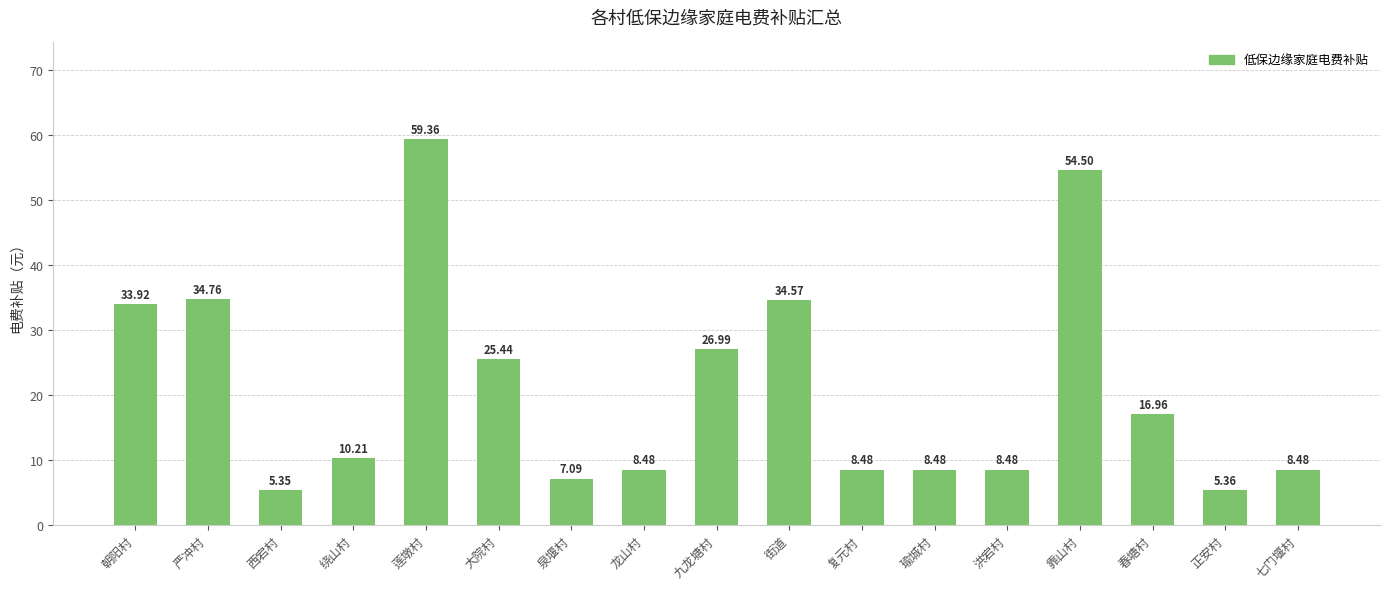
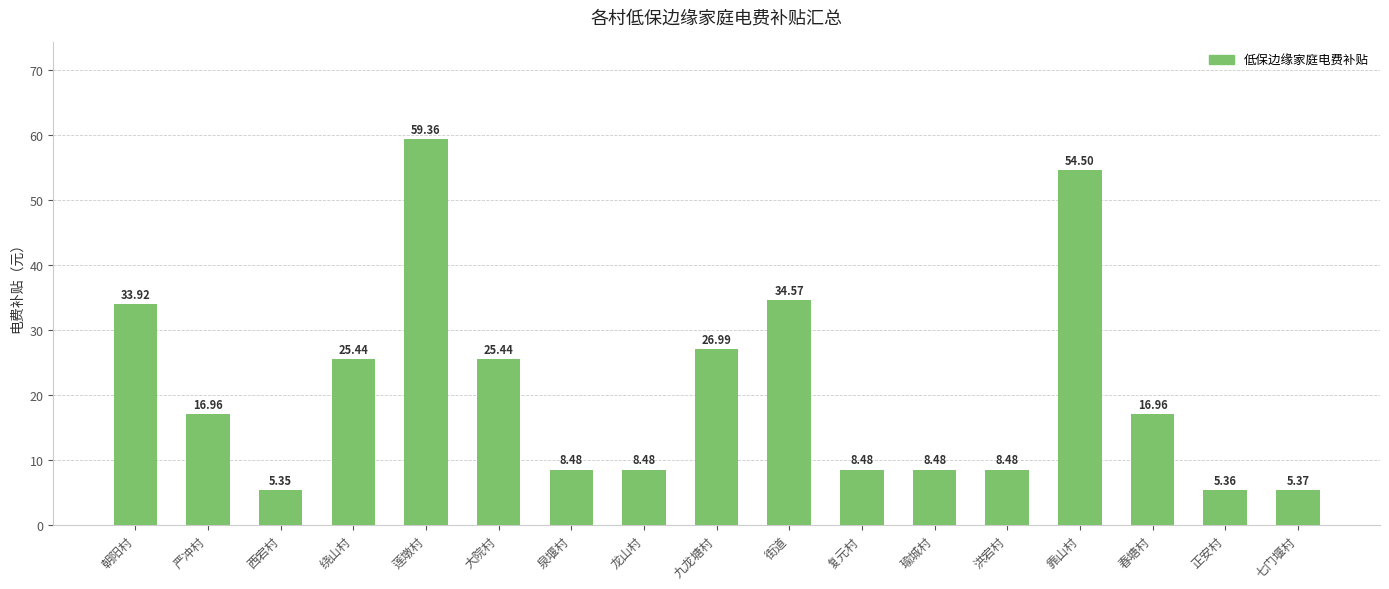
  {
    "朝阳村": 33.92,
-   "严冲村": 34.76,
+   "严冲村": 16.96,
    "西宕村": 5.35,
-   "绕山村": 10.21,
+   "绕山村": 25.44,
    "莲墩村": 59.36,
    "大院村": 25.44,
-   "泉堰村": 7.09,
+   "泉堰村": 8.48,
    "龙山村": 8.48,
    "九龙塘村": 26.99,
    "街道": 34.57,
    "复元村": 8.48,
    "瑜城村": 8.48,
    "洪宕村": 8.48,
    "靠山村": 54.50,
    "春塘村": 16.96,
    "正安村": 5.36,
-   "七门堰村": 8.48
+   "七门堰村": 5.37
  }
